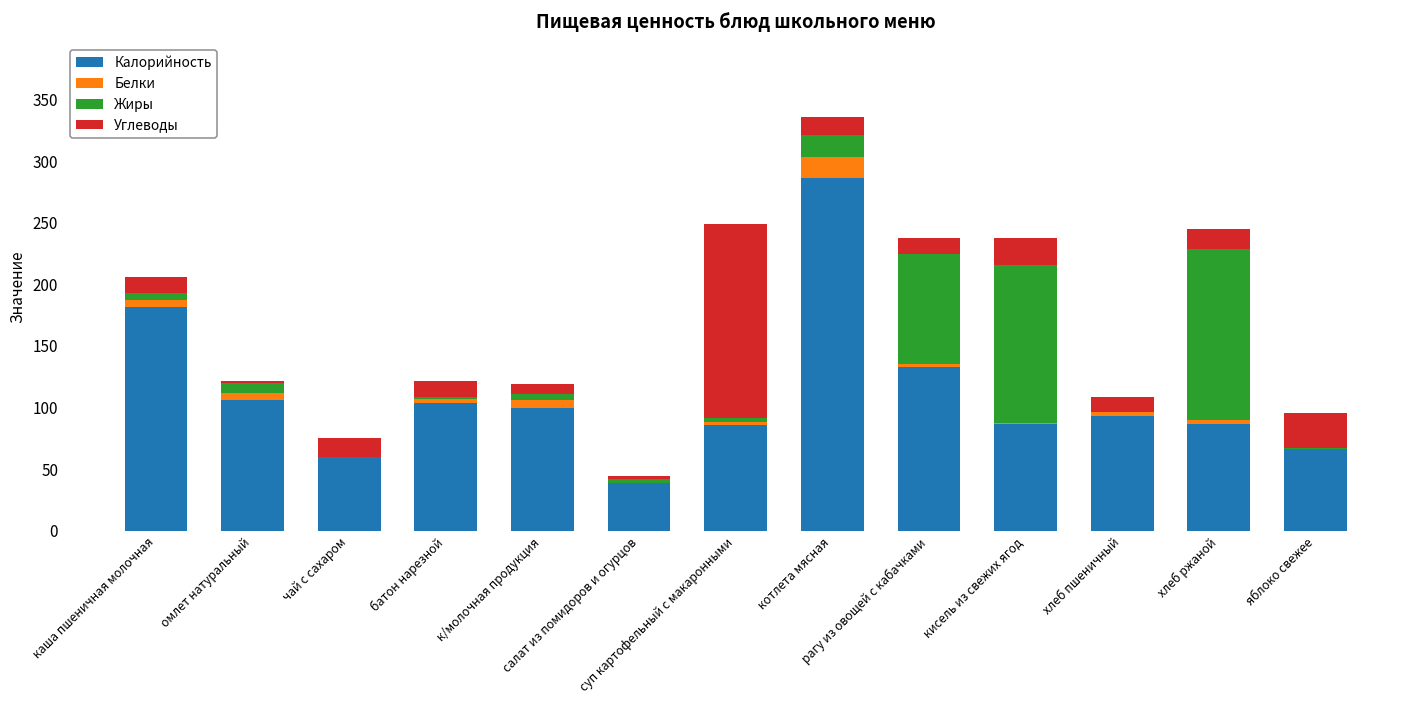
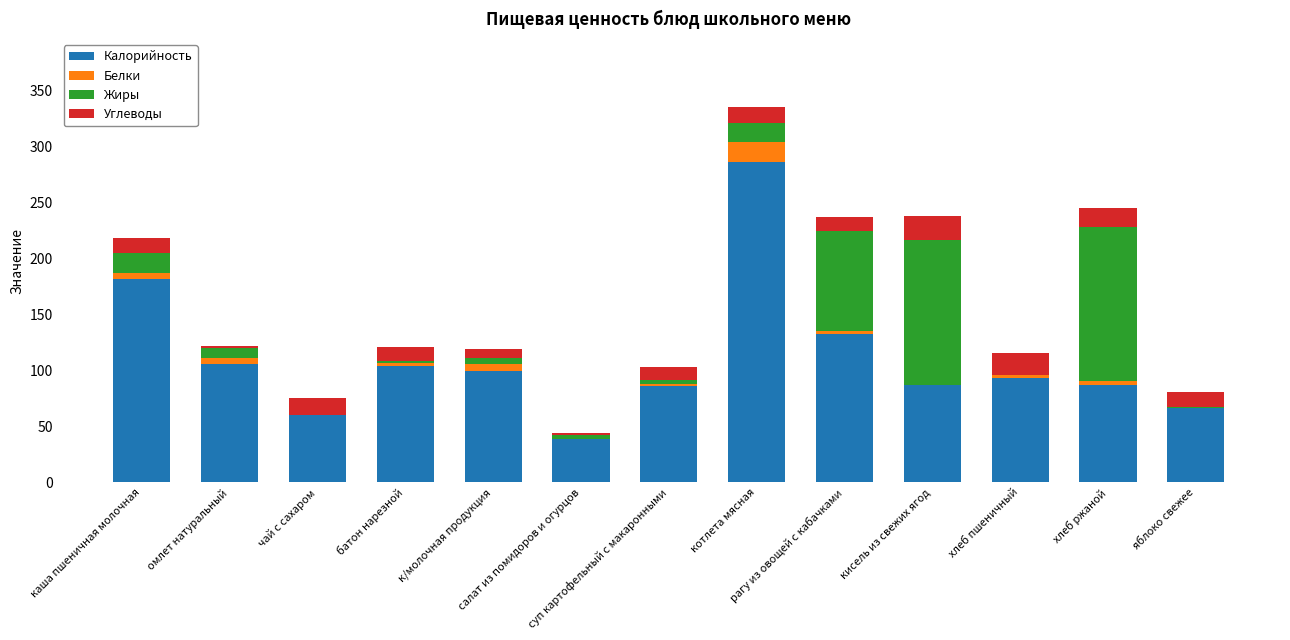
  {
    "Калорийность": {
      "каша пшеничная молочная": 182,
      "омлет натуральный": 106,
      "чай с сахаром": 60,
      "батон нарезной": 104,
      "к/молочная продукция": 100,
      "салат из помидоров и огурцов": 38,
      "суп картофельный с макаронными": 86,
      "котлета мясная": 286,
      "рагу из овощей с кабачками": 133,
      "кисель из свежих ягод": 87,
      "хлеб пшеничный": 93,
      "хлеб ржаной": 87,
      "яблоко свежее": 66
    },
    "Белки": {
      "каша пшеничная молочная": 6,
      "омлет натуральный": 6,
      "батон нарезной": 3,
      "к/молочная продукция": 6,
      "котлета мясная": 18,
      "рагу из овощей с кабачками": 3,
      "хлеб пшеничный": 3,
      "хлеб ржаной": 3
    },
    "Жиры": {
-     "каша пшеничная молочная": 6,
+     "каша пшеничная молочная": 18,
      "омлет натуральный": 9,
      "чай с сахаром": 0,
      "к/молочная продукция": 5,
      "салат из помидоров и огурцов": 3,
      "суп картофельный с макаронными": 3,
      "котлета мясная": 18,
      "рагу из овощей с кабачками": 89,
      "кисель из свежих ягод": 129,
      "хлеб ржаной": 138
    },
    "Углеводы": {
      "каша пшеничная молочная": 13,
      "чай с сахаром": 15,
      "батон нарезной": 13,
      "к/молочная продукция": 8,
-     "суп картофельный с макаронными": 158,
+     "суп картофельный с макаронными": 12,
      "котлета мясная": 14,
      "рагу из овощей с кабачками": 13,
      "кисель из свежих ягод": 22,
-     "хлеб пшеничный": 12,
+     "хлеб пшеничный": 20,
      "хлеб ржаной": 17,
-     "яблоко свежее": 28
+     "яблоко свежее": 14
    }
  }
